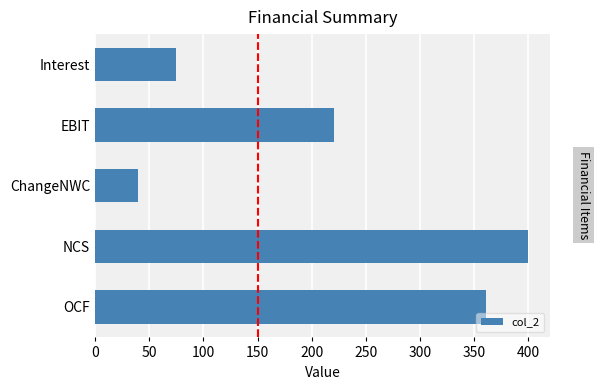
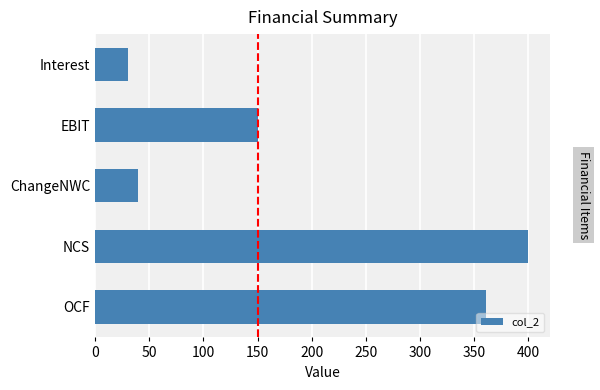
  {
-   "Interest": 75,
-   "EBIT": 220,
+   "Interest": 30,
+   "EBIT": 150,
    "ChangeNWC": 40,
    "NCS": 400,
    "OCF": 361
  }
